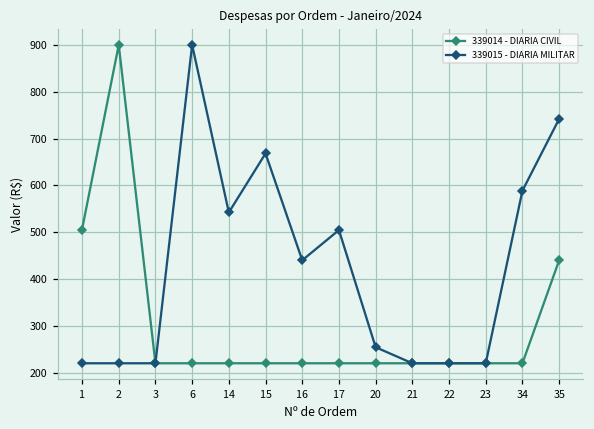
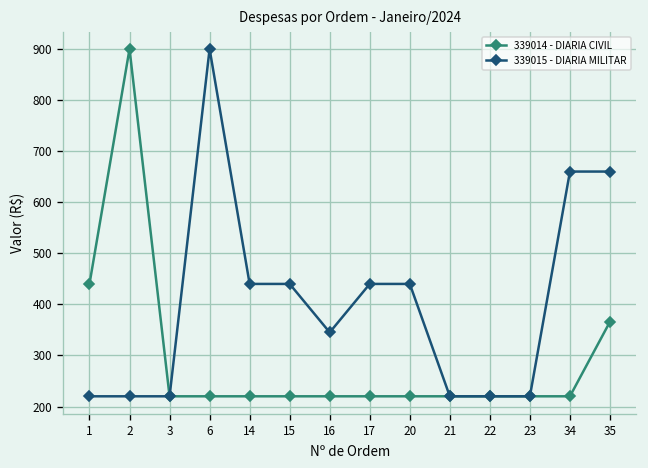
  {
    "339014 - DIARIA CIVIL": {
-     "1": 510,
+     "1": 440,
      "2": 900,
      "6": 220,
      "14": 220,
      "15": 220,
      "16": 220,
      "17": 220,
      "20": 220,
      "34": 220,
-     "35": 440
+     "35": 370
    },
    "339015 - DIARIA MILITAR": {
      "1": 220,
      "2": 220,
      "6": 900,
-     "14": 540,
-     "15": 670,
-     "16": 440,
-     "17": 500,
-     "20": 250,
-     "34": 590,
-     "35": 740
+     "14": 440,
+     "15": 440,
+     "16": 350,
+     "17": 440,
+     "20": 440,
+     "34": 660,
+     "35": 660
    }
  }
